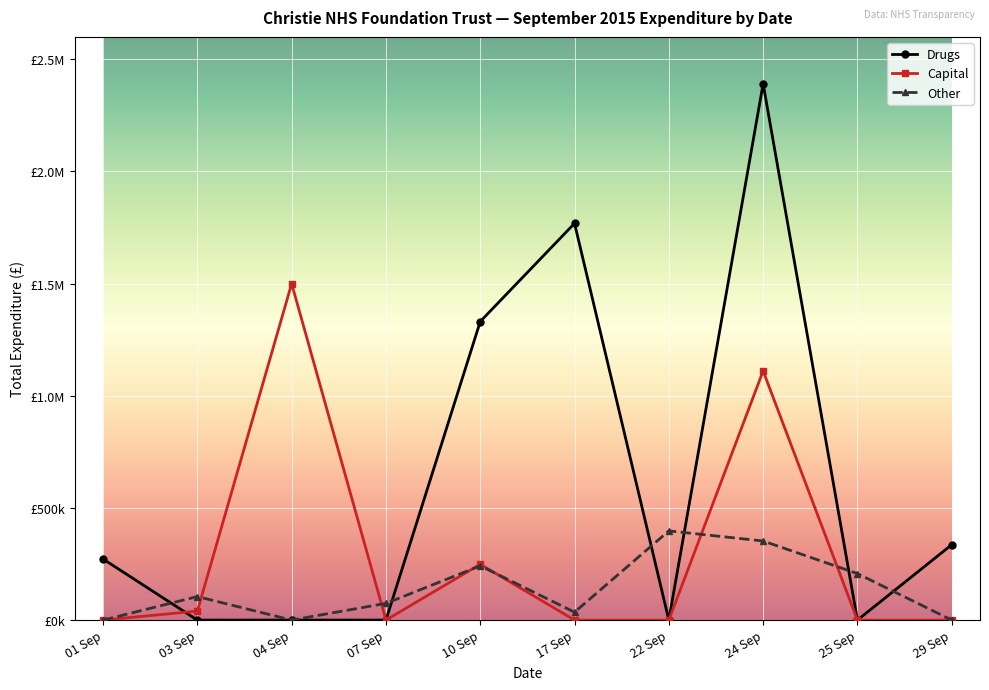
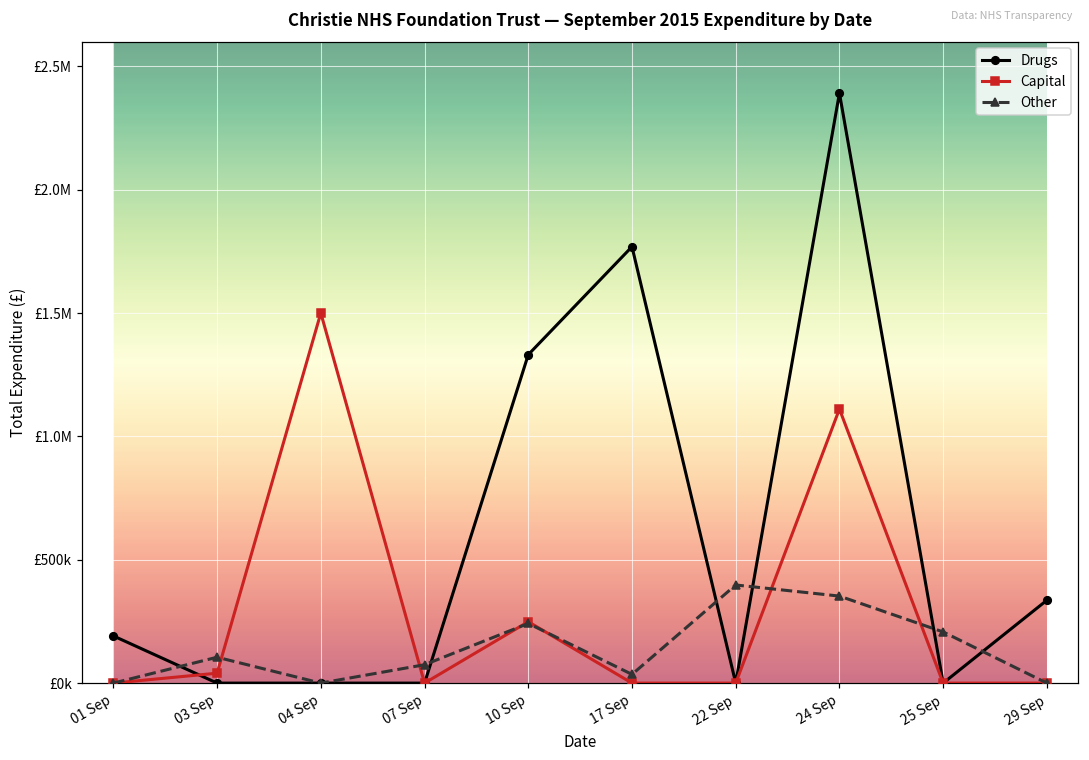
  {
    "Drugs": {
-     "01 Sep": "£270000",
+     "01 Sep": "£190000",
      "03 Sep": "£0",
      "10 Sep": "£1330000",
      "17 Sep": "£1770000",
      "24 Sep": "£2390000",
      "29 Sep": "£340000"
    },
    "Capital": {
      "03 Sep": "£40000",
      "04 Sep": "£1500000",
      "17 Sep": "£0",
      "24 Sep": "£1110000"
    },
    "Other": {
      "03 Sep": "£100000",
      "07 Sep": "£70000",
      "17 Sep": "£40000",
      "22 Sep": "£400000",
      "24 Sep": "£350000",
      "25 Sep": "£210000"
    }
  }
